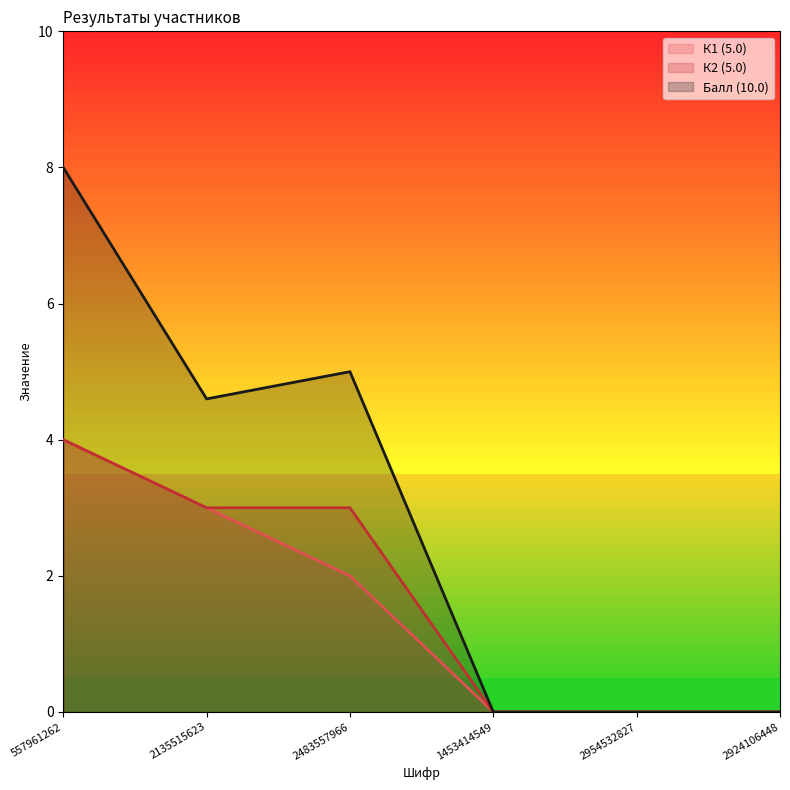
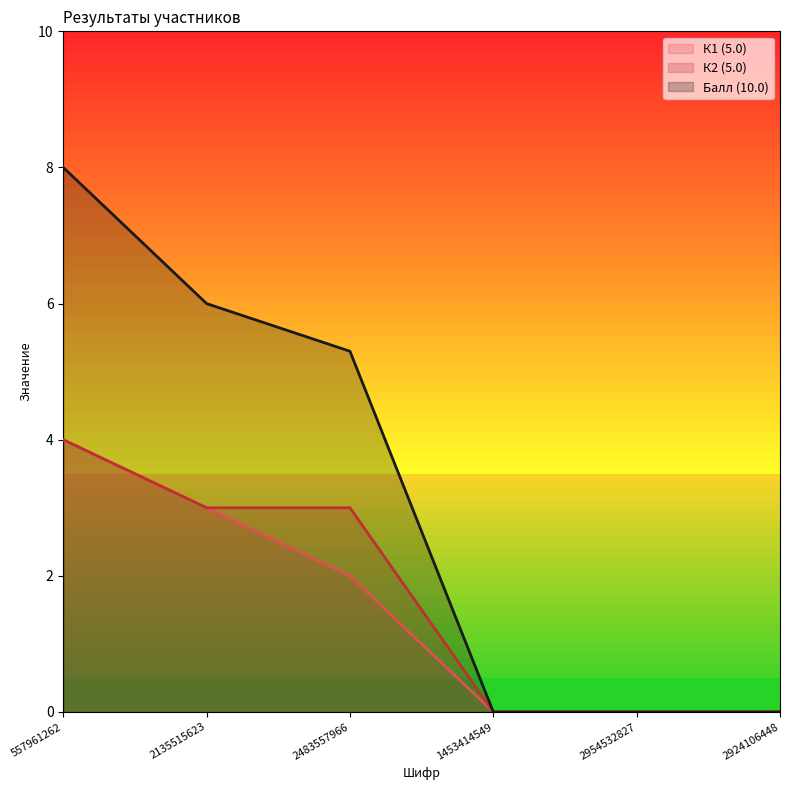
  {
    "Балл (10.0)": {
      "557961262": 8.0,
-     "2135515623": 4.6,
-     "2483557966": 5.0
+     "2135515623": 6.0,
+     "2483557966": 5.3
    }
  }
